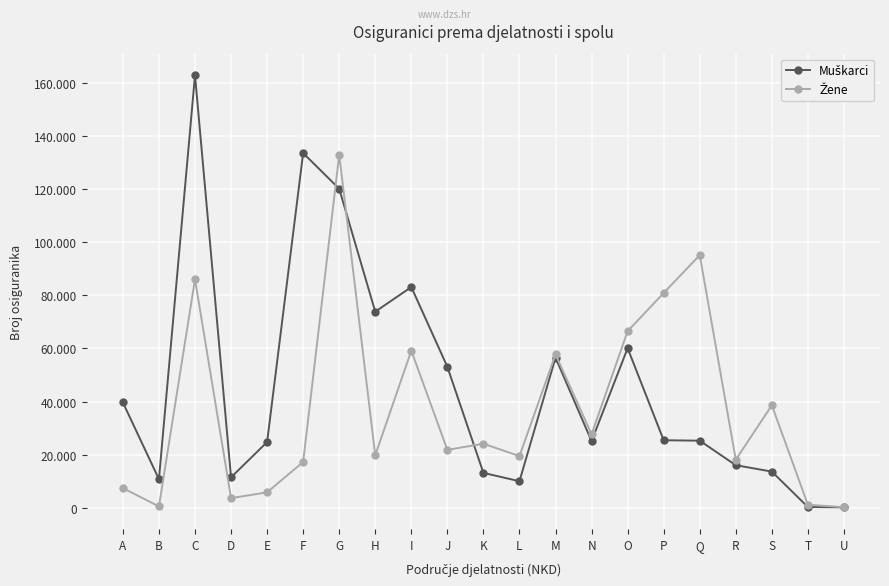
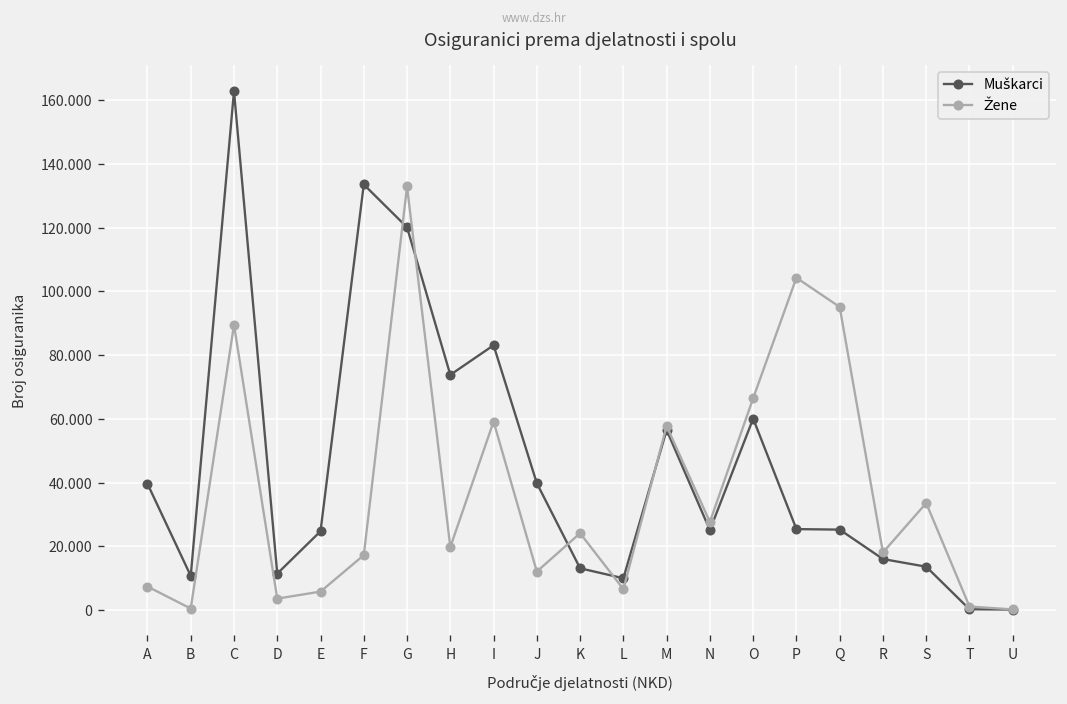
  {
    "Muškarci": {
      "A": 40,
      "B": 11,
      "C": 163,
      "D": 11,
      "E": 25,
      "F": 134,
      "G": 120,
      "H": 74,
      "I": 83,
-     "J": 53,
+     "J": 40,
      "K": 13,
      "L": 10,
      "M": 57,
      "N": 25,
      "O": 60,
      "P": 25,
      "Q": 25,
      "R": 16,
      "S": 14
    },
    "Žene": {
      "A": 7,
      "B": 1,
-     "C": 86,
+     "C": 90,
      "D": 4,
      "E": 6,
      "F": 17,
      "G": 133,
      "H": 20,
      "I": 59,
-     "J": 22,
+     "J": 12,
      "K": 24,
-     "L": 19,
+     "L": 7,
      "M": 58,
      "N": 28,
      "O": 67,
-     "P": 81,
+     "P": 104,
      "Q": 95,
      "R": 18,
-     "S": 39
+     "S": 34
    }
  }
